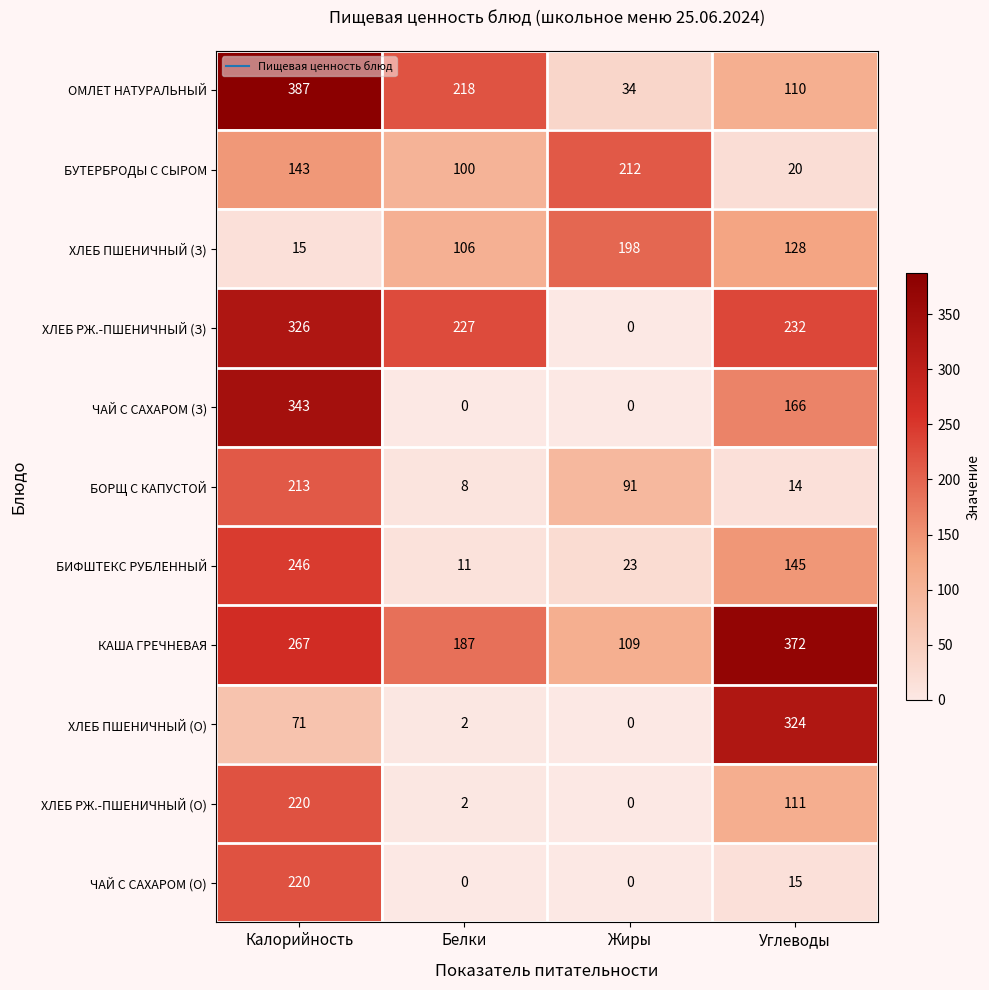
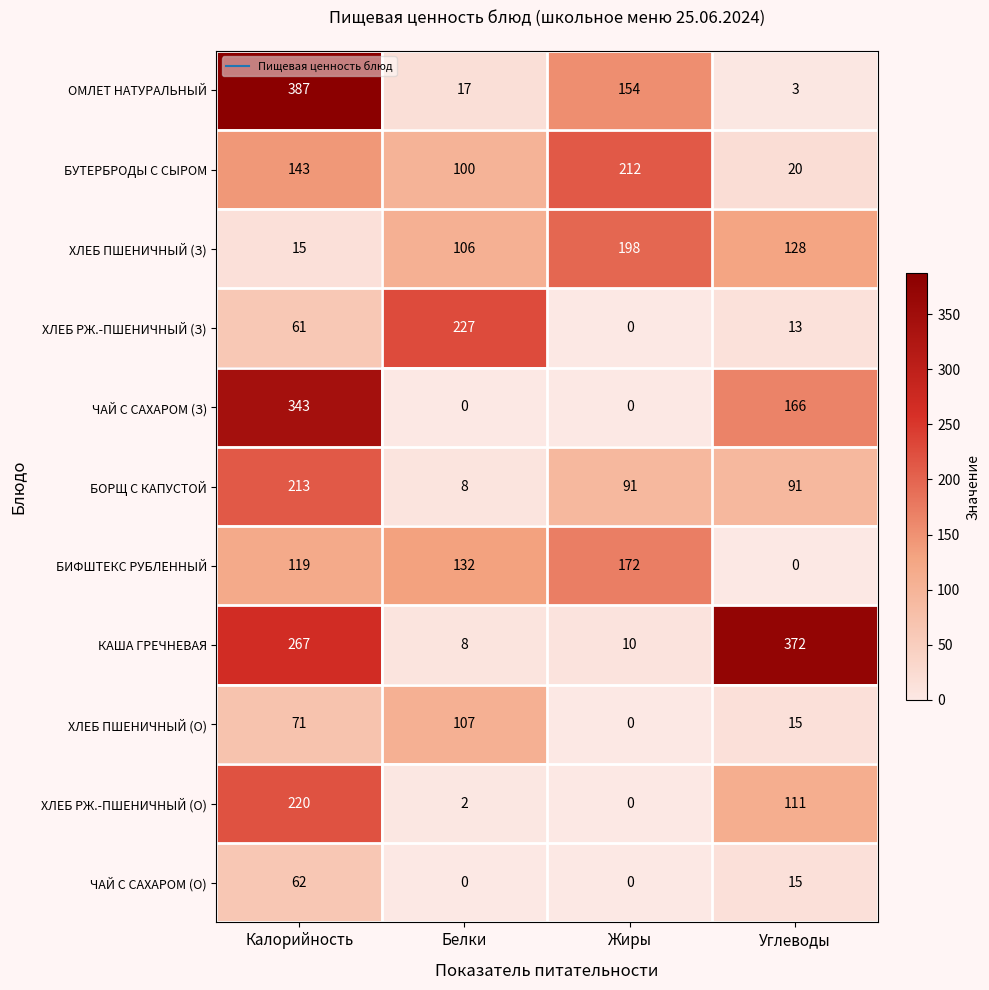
  {
    "ОМЛЕТ НАТУРАЛЬНЫЙ": {
      "Калорийность": 387,
-     "Белки": 218,
-     "Жиры": 34,
-     "Углеводы": 110
+     "Белки": 17,
+     "Жиры": 154,
+     "Углеводы": 3
    },
    "БУТЕРБРОДЫ С СЫРОМ": {
      "Калорийность": 143,
      "Белки": 100,
      "Жиры": 212,
      "Углеводы": 20
    },
    "ХЛЕБ ПШЕНИЧНЫЙ (З)": {
      "Калорийность": 15,
      "Белки": 106,
      "Жиры": 198,
      "Углеводы": 128
    },
    "ХЛЕБ РЖ.-ПШЕНИЧНЫЙ (З)": {
-     "Калорийность": 326,
+     "Калорийность": 61,
      "Белки": 227,
      "Жиры": 0,
-     "Углеводы": 232
+     "Углеводы": 13
    },
    "ЧАЙ С САХАРОМ (З)": {
      "Калорийность": 343,
      "Белки": 0,
      "Жиры": 0,
      "Углеводы": 166
    },
    "БОРЩ С КАПУСТОЙ": {
      "Калорийность": 213,
      "Белки": 8,
      "Жиры": 91,
-     "Углеводы": 14
+     "Углеводы": 91
    },
    "БИФШТЕКС РУБЛЕННЫЙ": {
-     "Калорийность": 246,
-     "Белки": 11,
-     "Жиры": 23,
-     "Углеводы": 145
+     "Калорийность": 119,
+     "Белки": 132,
+     "Жиры": 172,
+     "Углеводы": 0
    },
    "КАША ГРЕЧНЕВАЯ": {
      "Калорийность": 267,
-     "Белки": 187,
-     "Жиры": 109,
+     "Белки": 8,
+     "Жиры": 10,
      "Углеводы": 372
    },
    "ХЛЕБ ПШЕНИЧНЫЙ (О)": {
      "Калорийность": 71,
-     "Белки": 2,
+     "Белки": 107,
      "Жиры": 0,
-     "Углеводы": 324
+     "Углеводы": 15
    },
    "ХЛЕБ РЖ.-ПШЕНИЧНЫЙ (О)": {
      "Калорийность": 220,
      "Белки": 2,
      "Жиры": 0,
      "Углеводы": 111
    },
    "ЧАЙ С САХАРОМ (О)": {
-     "Калорийность": 220,
+     "Калорийность": 62,
      "Белки": 0,
      "Жиры": 0,
      "Углеводы": 15
    }
  }
